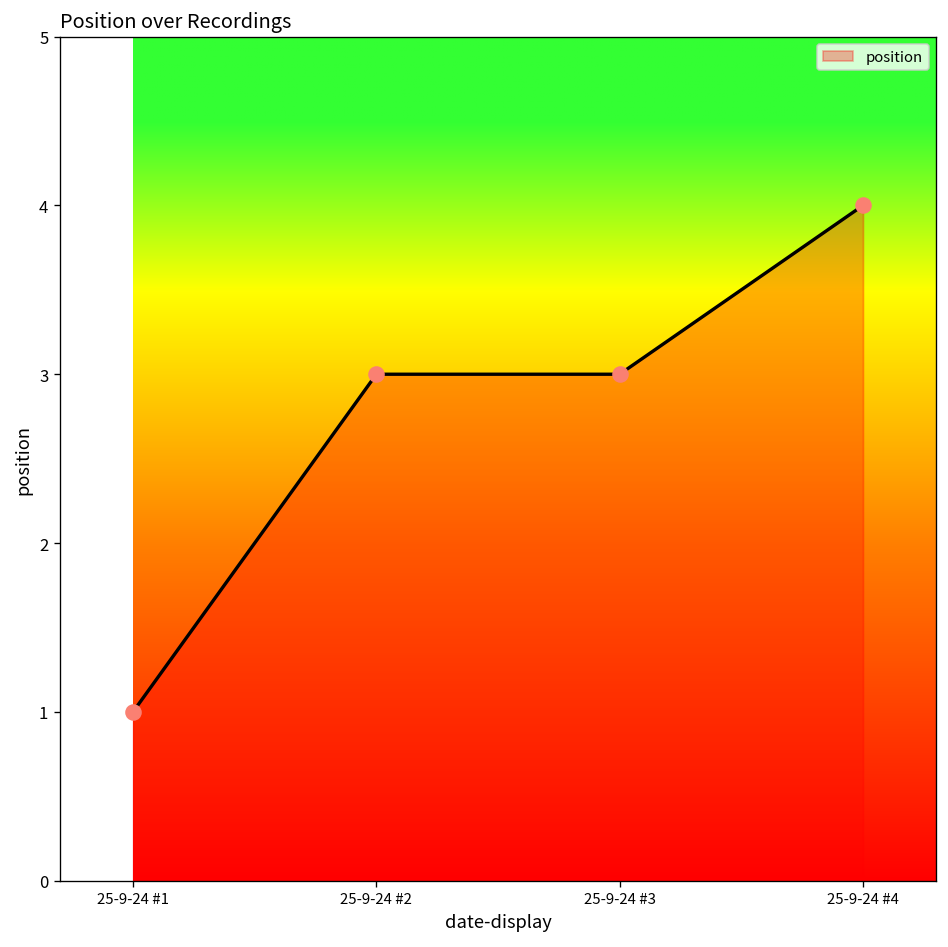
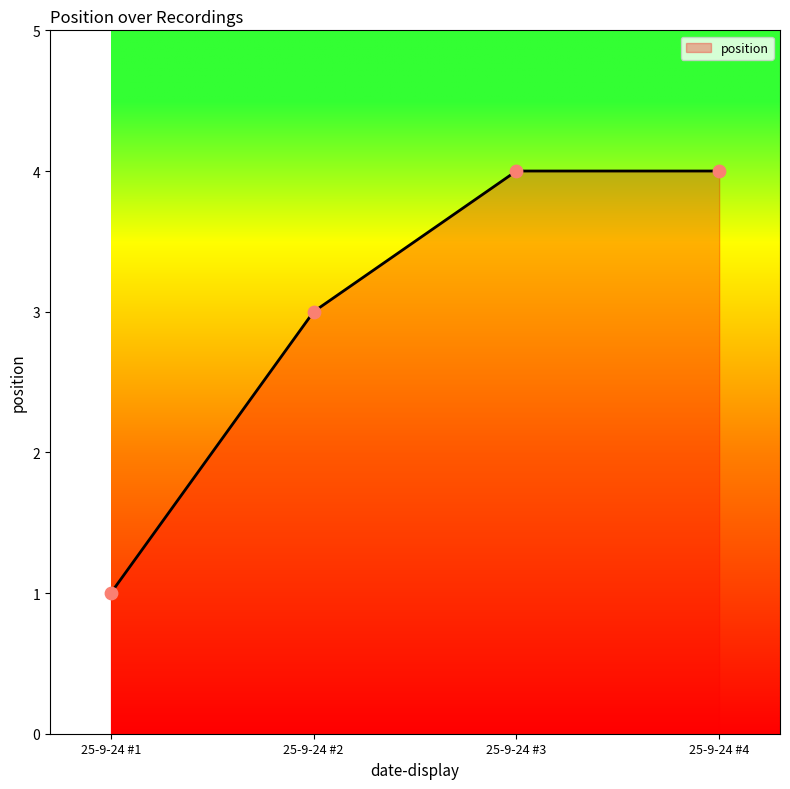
  {
    "25-9-24 #1": 1,
    "25-9-24 #2": 3,
-   "25-9-24 #3": 3,
+   "25-9-24 #3": 4,
    "25-9-24 #4": 4
  }
